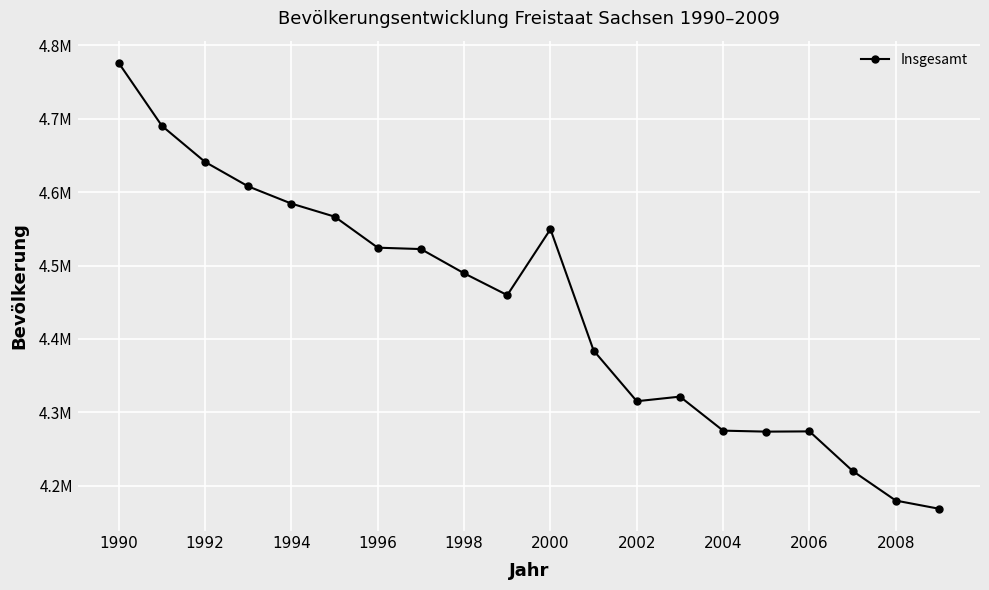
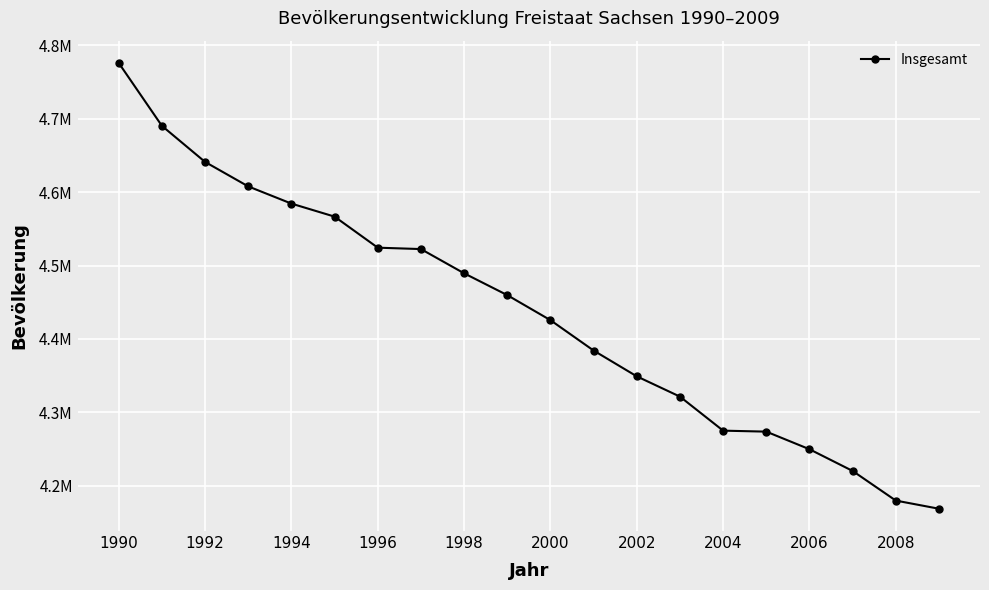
  {
    "1990": 4780000,
    "1992": 4640000,
    "1994": 4580000,
    "1996": 4520000,
    "1998": 4490000,
-   "2000": 4550000,
-   "2002": 4320000,
+   "2000": 4430000,
+   "2002": 4350000,
    "2004": 4280000,
-   "2006": 4270000,
+   "2006": 4250000,
    "2008": 4180000
  }
